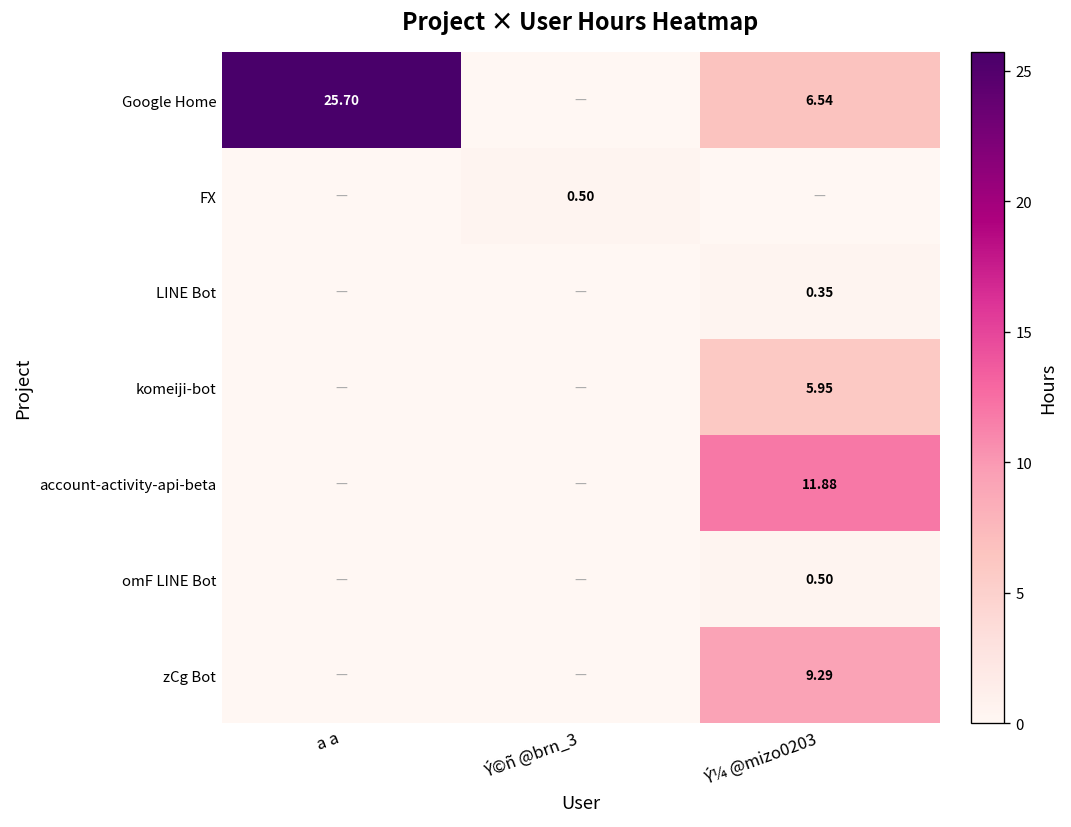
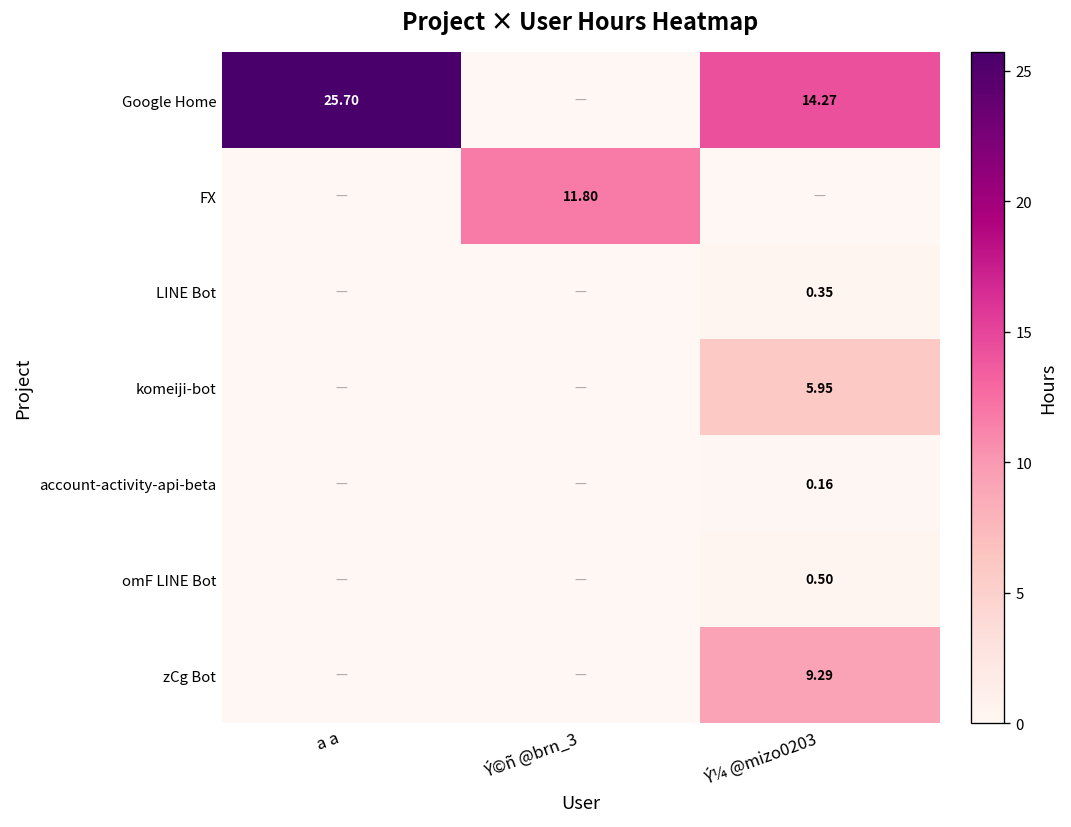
  {
    "Google Home": {
      "a a": 25.70,
-     "Ý¼ @mizo0203": 6.54
+     "Ý¼ @mizo0203": 14.27
    },
    "FX": {
-     "Ý©ñ @brn_3": 0.50
+     "Ý©ñ @brn_3": 11.80
    },
    "LINE Bot": {
      "Ý¼ @mizo0203": 0.35
    },
    "komeiji-bot": {
      "Ý¼ @mizo0203": 5.95
    },
    "account-activity-api-beta": {
-     "Ý¼ @mizo0203": 11.88
+     "Ý¼ @mizo0203": 0.16
    },
    "omF LINE Bot": {
      "Ý¼ @mizo0203": 0.50
    },
    "zCg Bot": {
      "Ý¼ @mizo0203": 9.29
    }
  }
